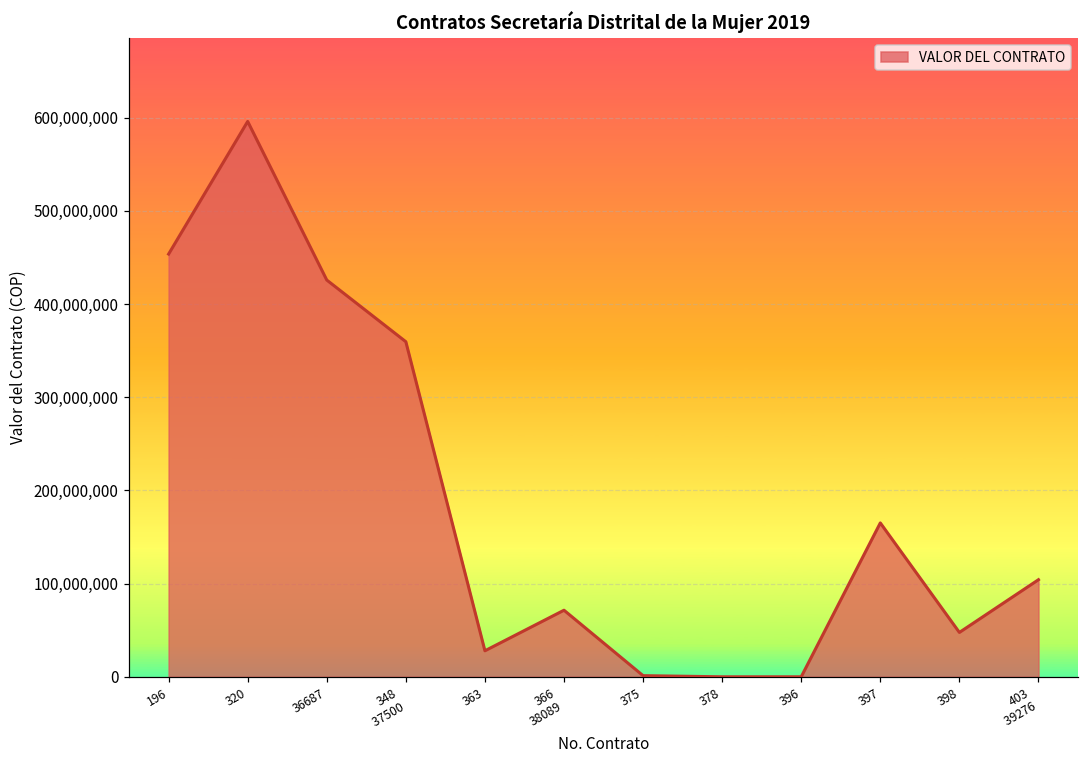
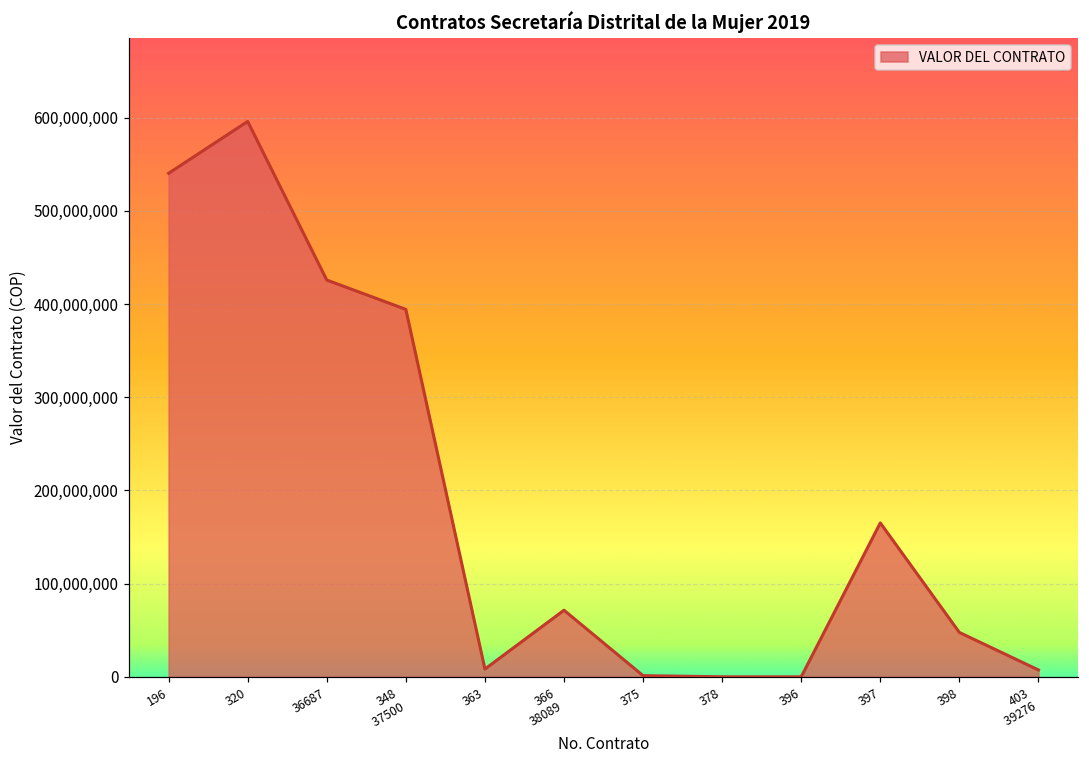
  {
-   "196": "450,000,000",
+   "196": "540,000,000",
    "320": "600,000,000",
    "36687": "430,000,000",
-   "348 37500": "360,000,000",
-   "363": "30,000,000",
+   "348 37500": "390,000,000",
+   "363": "10,000,000",
    "366 38089": "70,000,000",
    "375": "0",
    "378": "0",
    "396": "0",
    "397": "170,000,000",
    "398": "50,000,000",
-   "403 39276": "100,000,000"
+   "403 39276": "10,000,000"
  }
